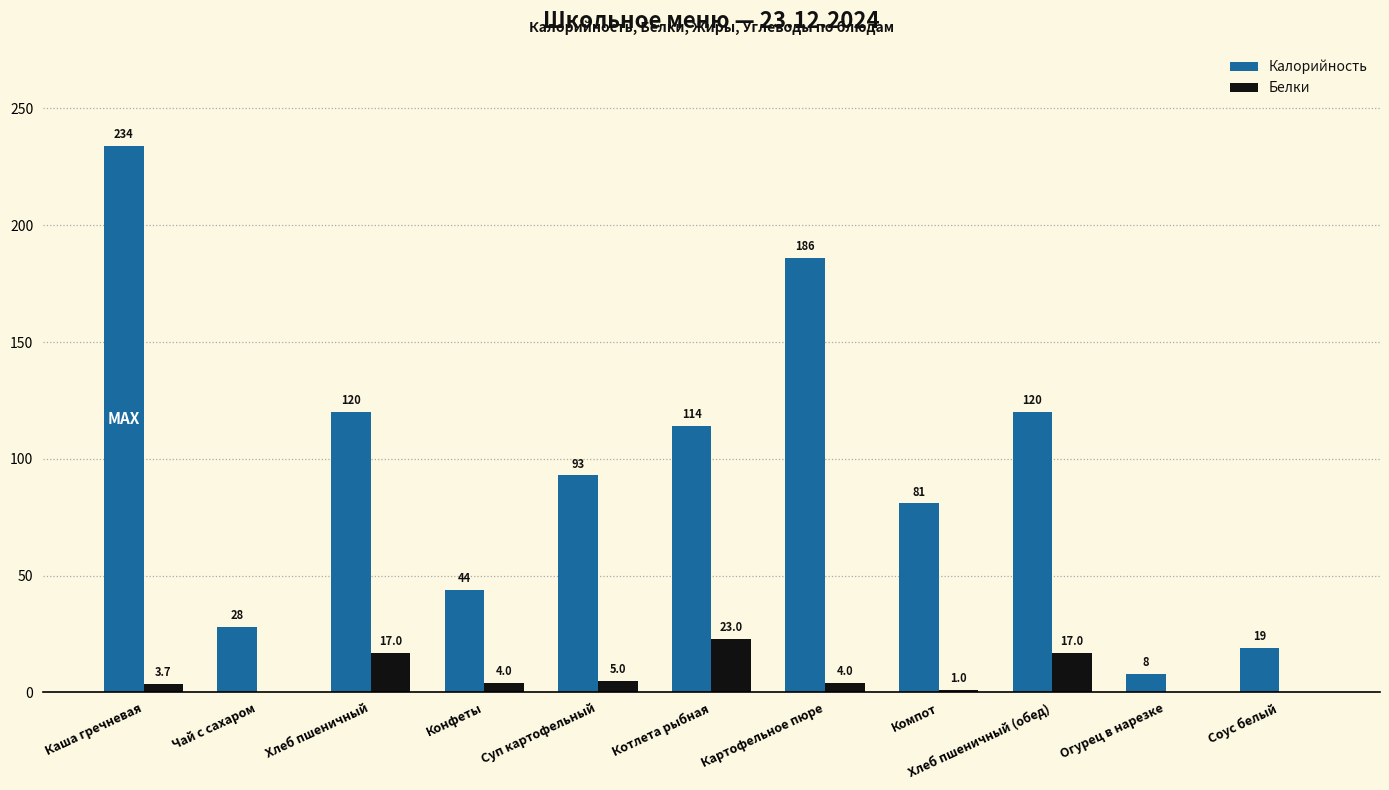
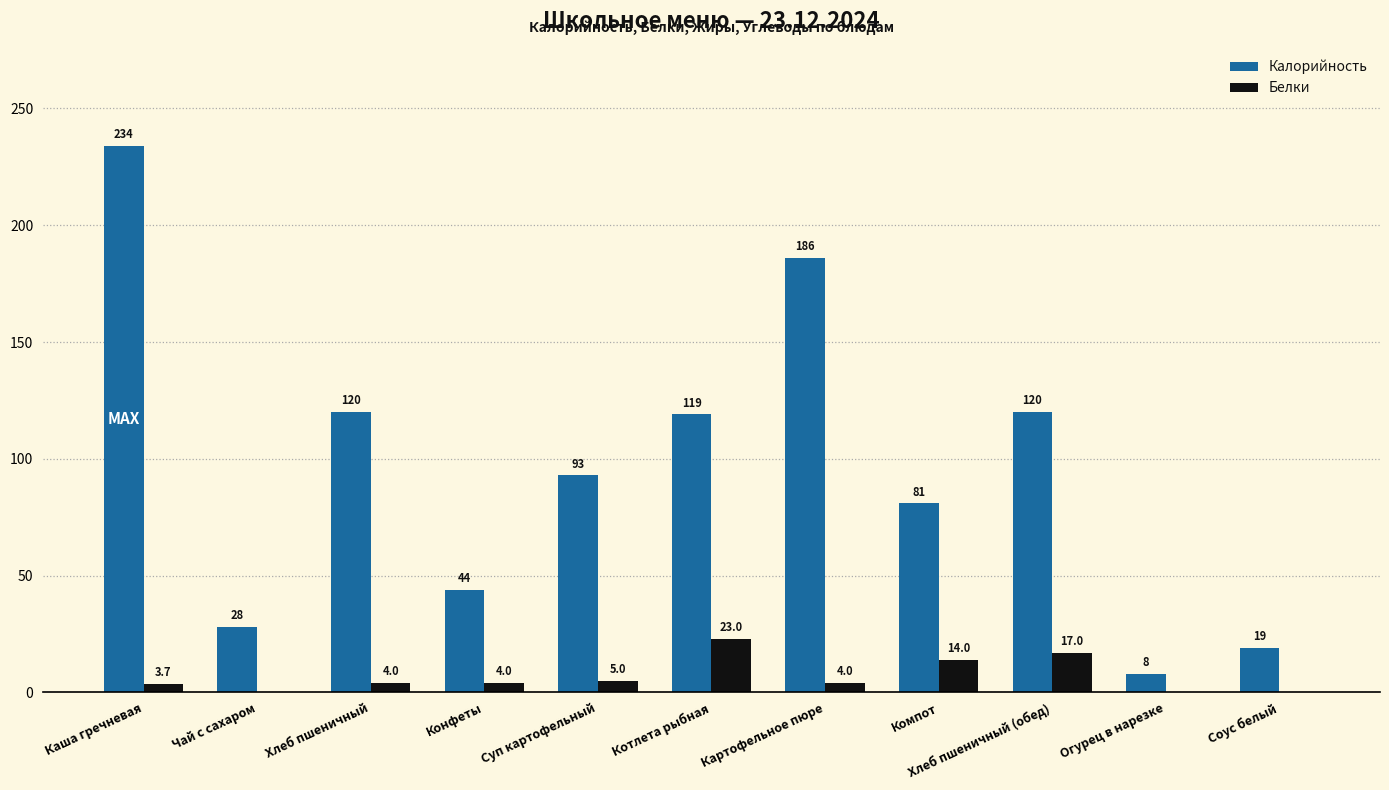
  {
    "Калорийность": {
      "Каша гречневая": 234,
      "Чай с сахаром": 28,
      "Хлеб пшеничный": 120,
      "Конфеты": 44,
      "Суп картофельный": 93,
-     "Котлета рыбная": 114,
+     "Котлета рыбная": 119,
      "Картофельное пюре": 186,
      "Компот": 81,
      "Хлеб пшеничный (обед)": 120,
      "Огурец в нарезке": 8,
      "Соус белый": 19
    },
    "Белки": {
      "Каша гречневая": 3.7,
-     "Хлеб пшеничный": 17.0,
+     "Хлеб пшеничный": 4.0,
      "Конфеты": 4.0,
      "Суп картофельный": 5.0,
      "Котлета рыбная": 23.0,
      "Картофельное пюре": 4.0,
-     "Компот": 1.0,
+     "Компот": 14.0,
      "Хлеб пшеничный (обед)": 17.0
    }
  }
